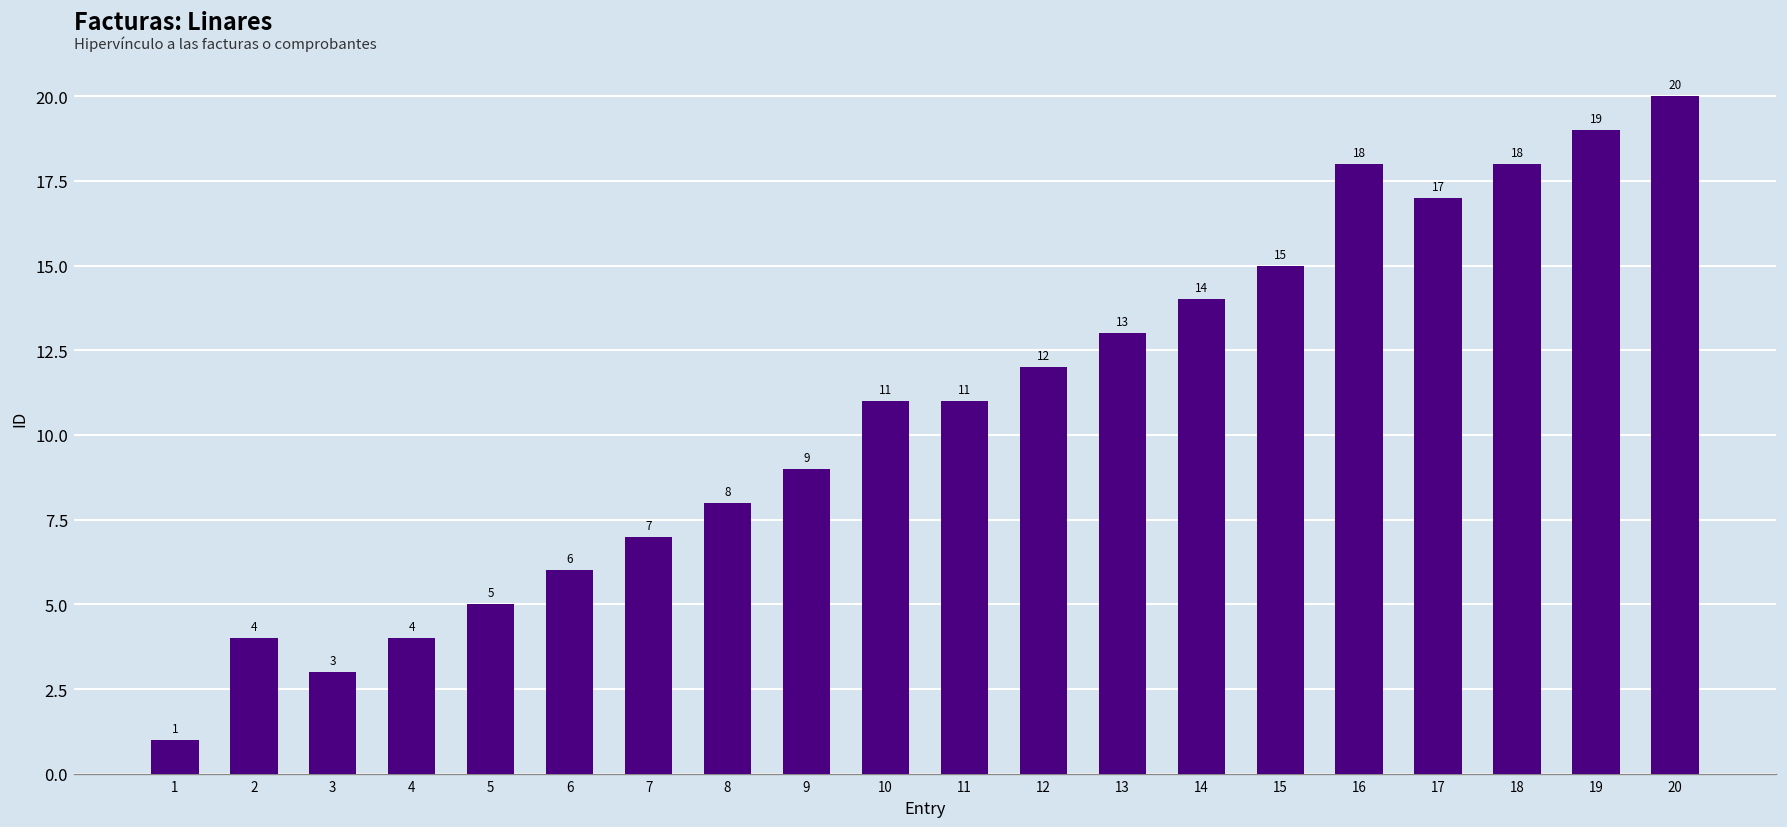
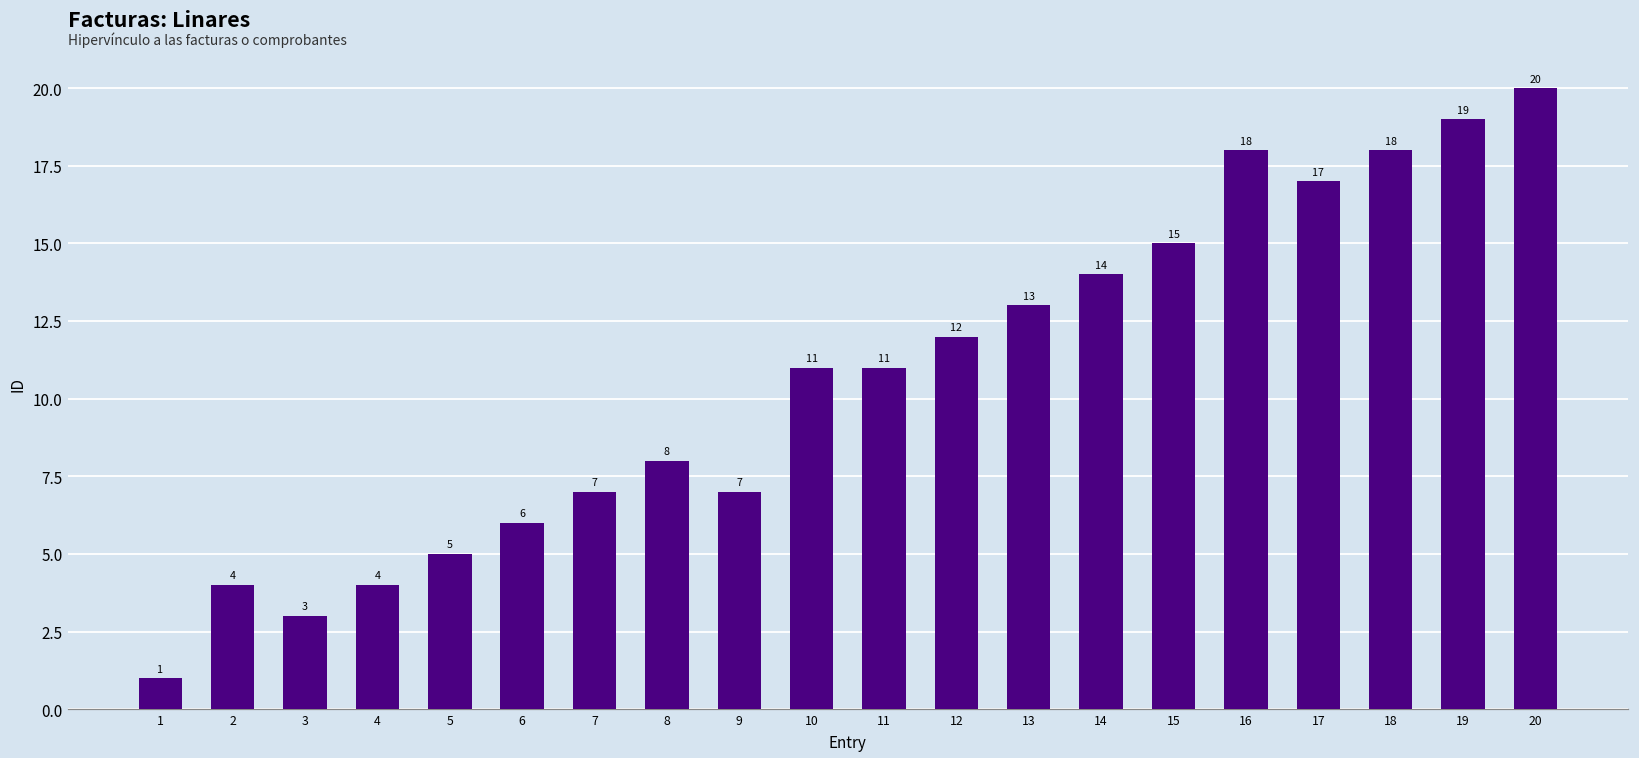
  {
    "1": 1,
    "2": 4,
    "3": 3,
    "4": 4,
    "5": 5,
    "6": 6,
    "7": 7,
    "8": 8,
-   "9": 9,
+   "9": 7,
    "10": 11,
    "11": 11,
    "12": 12,
    "13": 13,
    "14": 14,
    "15": 15,
    "16": 18,
    "17": 17,
    "18": 18,
    "19": 19,
    "20": 20
  }
